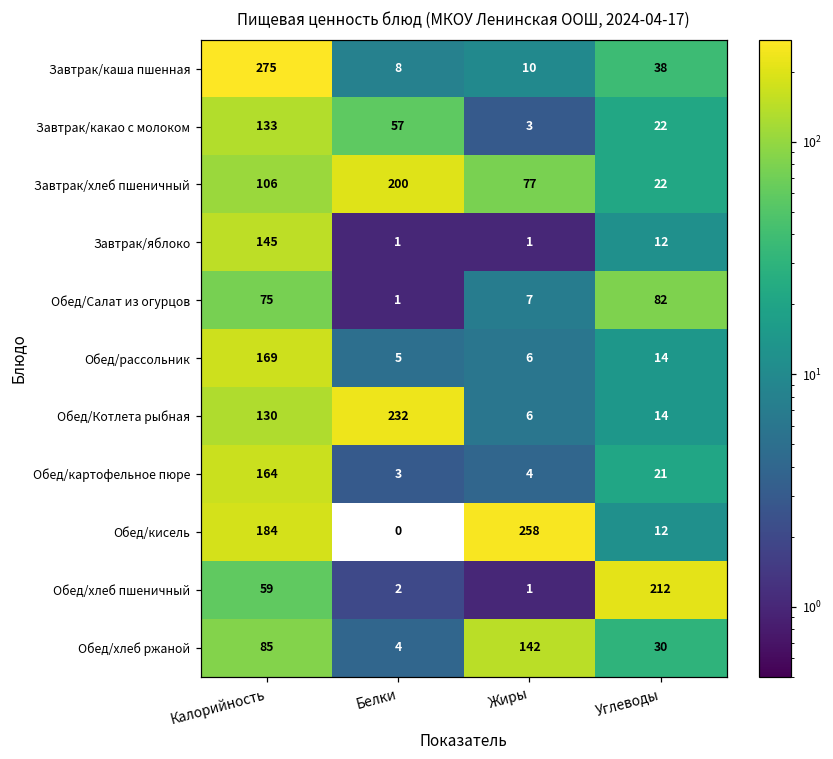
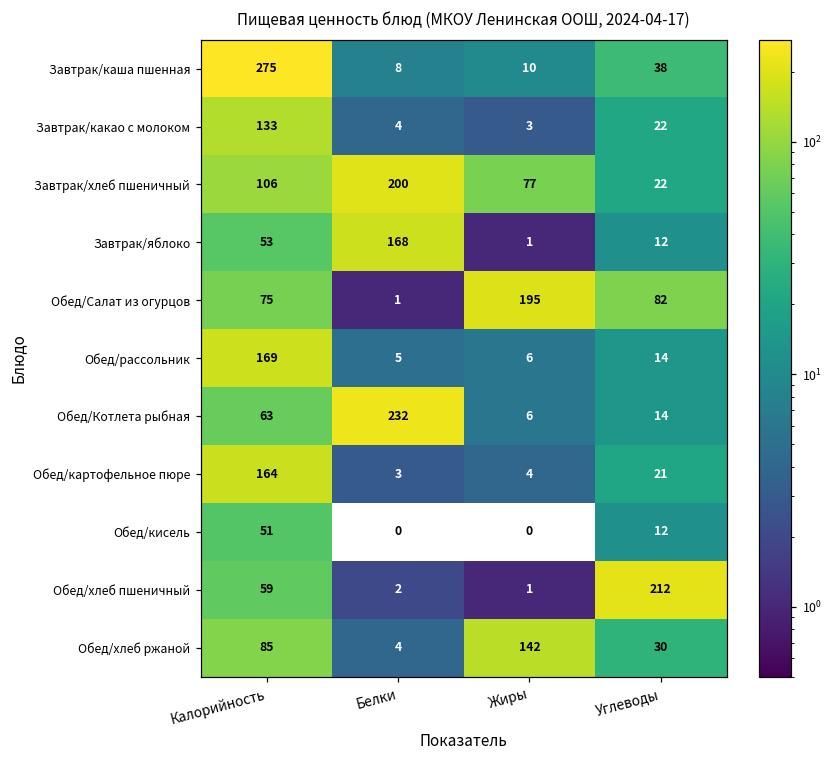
  {
    "Завтрак/каша пшенная": {
      "Калорийность": 275,
      "Белки": 8,
      "Жиры": 10,
      "Углеводы": 38
    },
    "Завтрак/какао с молоком": {
      "Калорийность": 133,
-     "Белки": 57,
+     "Белки": 4,
      "Жиры": 3,
      "Углеводы": 22
    },
    "Завтрак/хлеб пшеничный": {
      "Калорийность": 106,
      "Белки": 200,
      "Жиры": 77,
      "Углеводы": 22
    },
    "Завтрак/яблоко": {
-     "Калорийность": 145,
-     "Белки": 1,
+     "Калорийность": 53,
+     "Белки": 168,
      "Жиры": 1,
      "Углеводы": 12
    },
    "Обед/Салат из огурцов": {
      "Калорийность": 75,
      "Белки": 1,
-     "Жиры": 7,
+     "Жиры": 195,
      "Углеводы": 82
    },
    "Обед/рассольник": {
      "Калорийность": 169,
      "Белки": 5,
      "Жиры": 6,
      "Углеводы": 14
    },
    "Обед/Котлета рыбная": {
-     "Калорийность": 130,
+     "Калорийность": 63,
      "Белки": 232,
      "Жиры": 6,
      "Углеводы": 14
    },
    "Обед/картофельное пюре": {
      "Калорийность": 164,
      "Белки": 3,
      "Жиры": 4,
      "Углеводы": 21
    },
    "Обед/кисель": {
-     "Калорийность": 184,
+     "Калорийность": 51,
      "Белки": 0,
-     "Жиры": 258,
+     "Жиры": 0,
      "Углеводы": 12
    },
    "Обед/хлеб пшеничный": {
      "Калорийность": 59,
      "Белки": 2,
      "Жиры": 1,
      "Углеводы": 212
    },
    "Обед/хлеб ржаной": {
      "Калорийность": 85,
      "Белки": 4,
      "Жиры": 142,
      "Углеводы": 30
    }
  }
